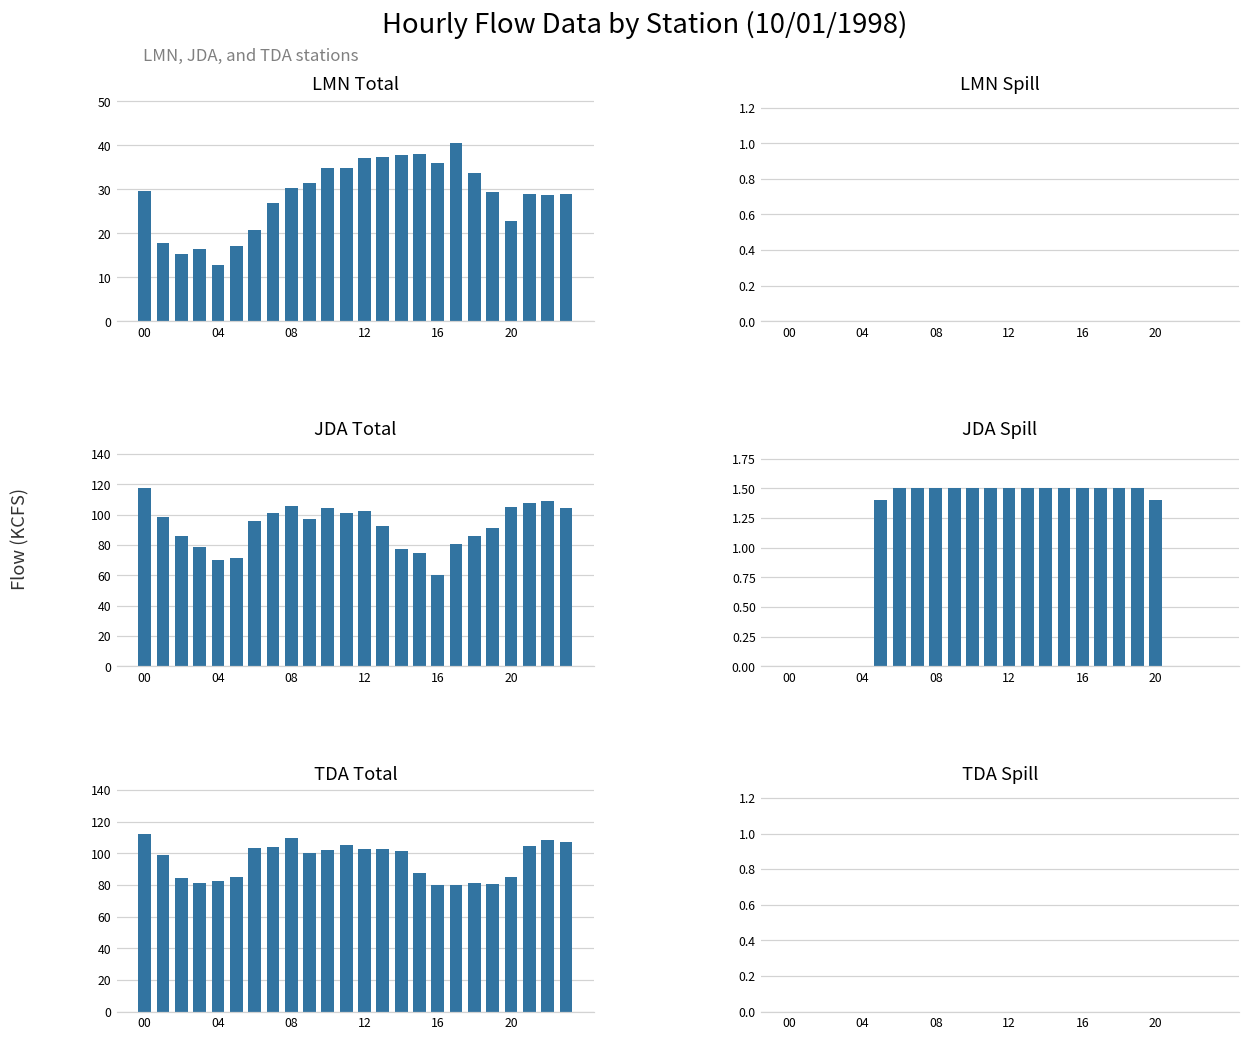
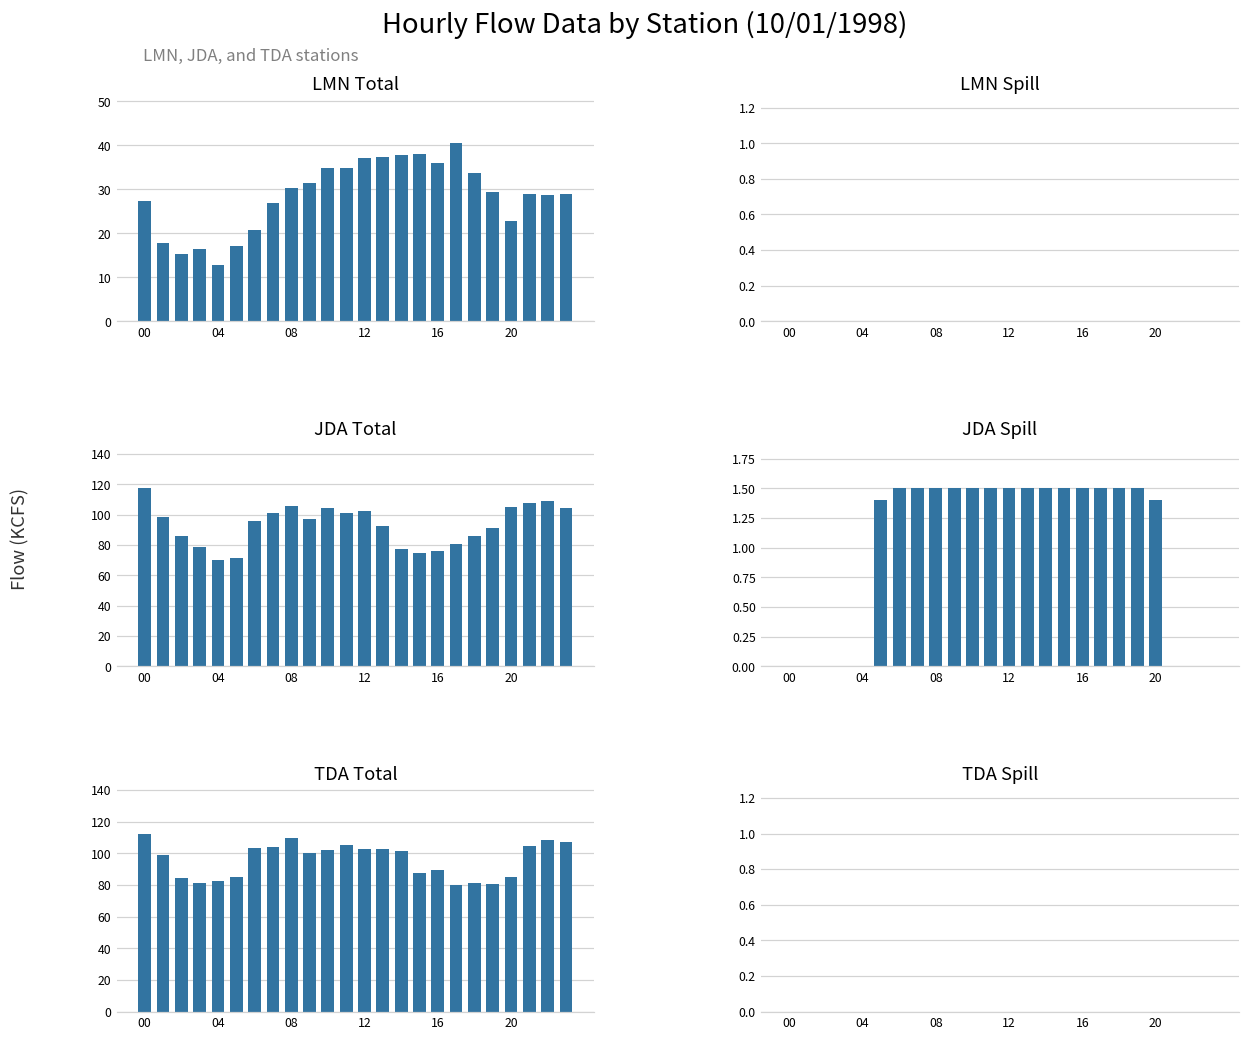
  {
    "LMN Total": {
-     "00": 30,
+     "00": 27,
      "04": 13,
      "08": 30,
      "12": 37,
      "16": 36,
      "20": 23
    },
    "LMN Spill": {
      "00": 0.00,
      "04": 0.00,
      "08": 0.00,
      "12": 0.00,
      "16": 0.00,
      "20": 0.00
    },
    "JDA Total": {
      "00": 117,
      "04": 70,
      "08": 106,
      "12": 103,
-     "16": 61,
+     "16": 76,
      "20": 105
    },
    "JDA Spill": {
      "00": 0.00,
      "04": 0.00,
      "08": 1.50,
      "12": 1.50,
      "16": 1.50,
      "20": 1.40
    },
    "TDA Total": {
      "00": 113,
      "04": 83,
      "08": 110,
      "12": 103,
-     "16": 80,
+     "16": 90,
      "20": 85
    },
    "TDA Spill": {
      "00": 0.00,
      "04": 0.00,
      "08": 0.00,
      "12": 0.00,
      "16": 0.00,
      "20": 0.00
    }
  }
